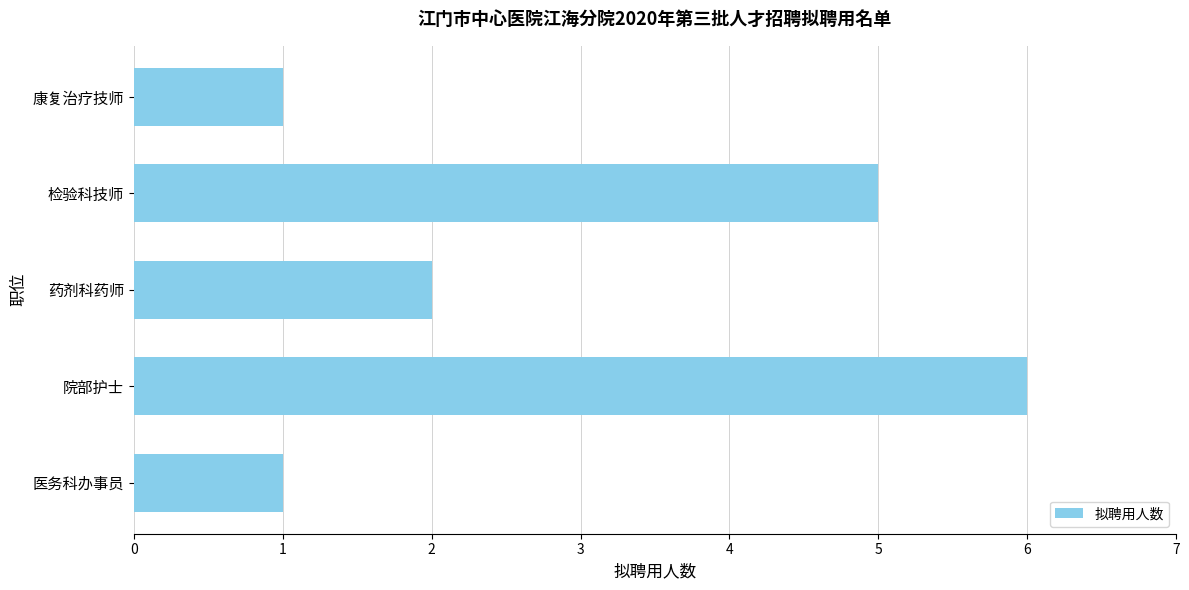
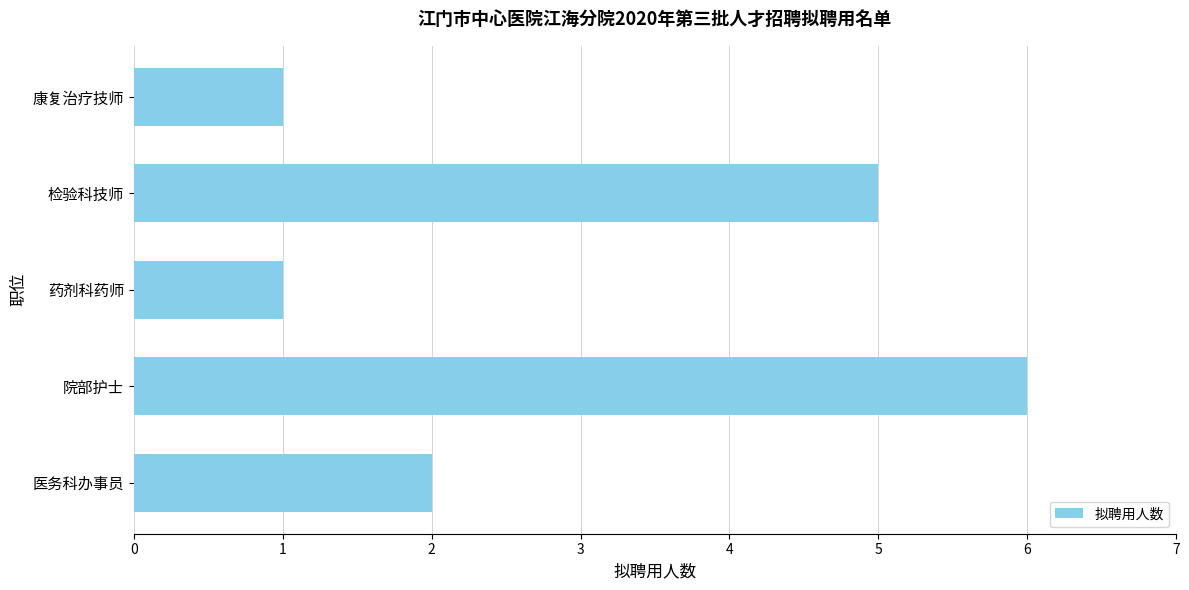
  {
    "康复治疗技师": 1,
    "检验科技师": 5,
-   "药剂科药师": 2,
+   "药剂科药师": 1,
    "院部护士": 6,
-   "医务科办事员": 1
+   "医务科办事员": 2
  }
